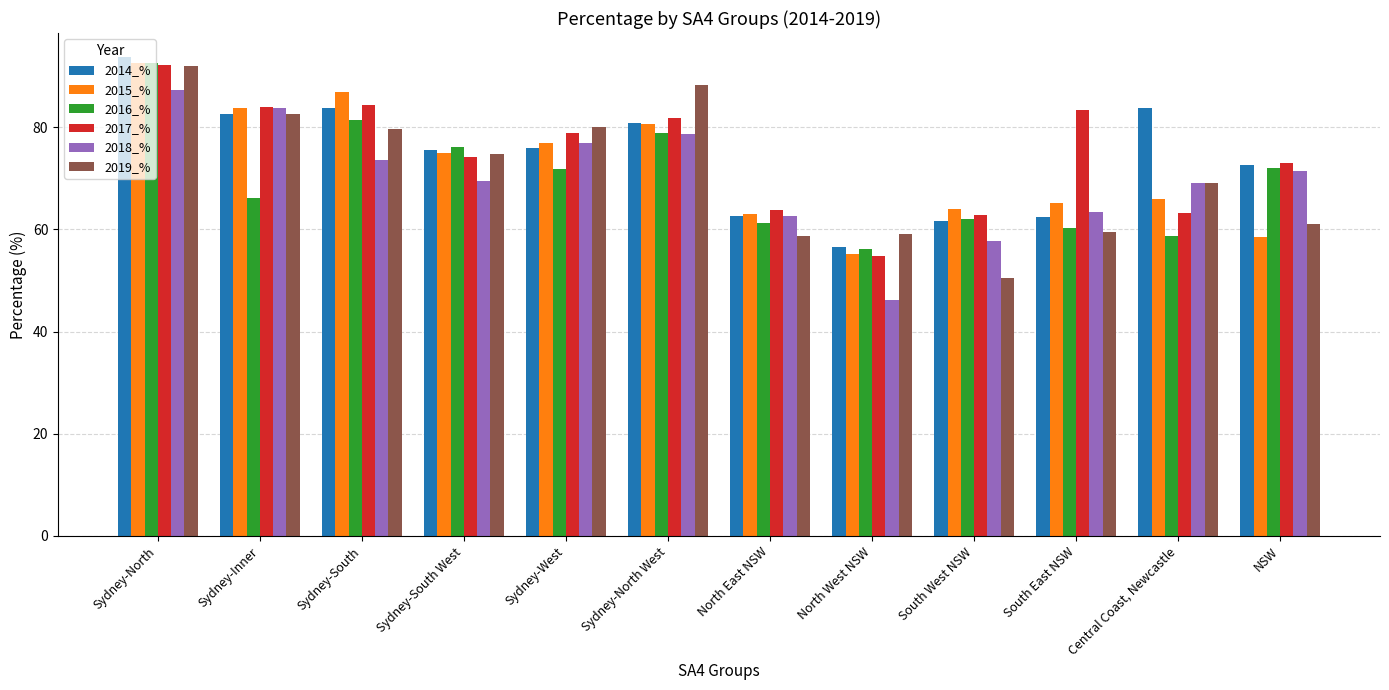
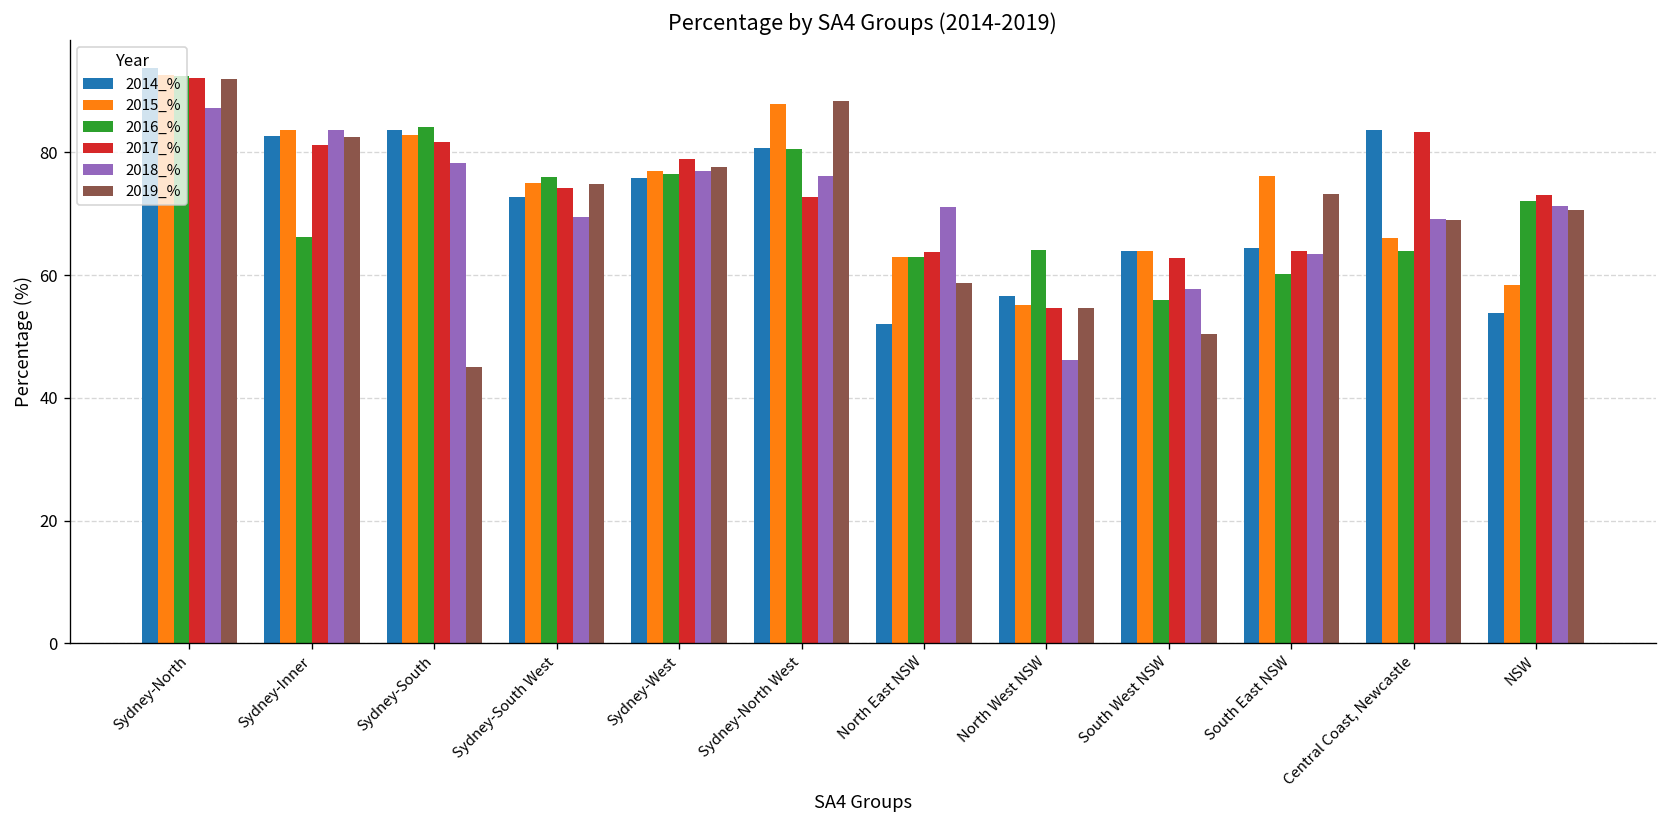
  {
    "2014_%": {
      "Sydney-Inner": 83,
      "Sydney-South": 84,
-     "Sydney-South West": 76,
+     "Sydney-South West": 73,
      "Sydney-West": 76,
      "Sydney-North West": 81,
-     "North East NSW": 63,
+     "North East NSW": 52,
      "North West NSW": 57,
-     "South West NSW": 62,
-     "South East NSW": 62,
+     "South West NSW": 64,
+     "South East NSW": 65,
      "Central Coast, Newcastle": 84,
-     "NSW": 73
+     "NSW": 54
    },
    "2015_%": {
      "Sydney-Inner": 84,
-     "Sydney-South": 87,
+     "Sydney-South": 83,
      "Sydney-South West": 75,
      "Sydney-West": 77,
-     "Sydney-North West": 81,
+     "Sydney-North West": 88,
      "North East NSW": 63,
      "North West NSW": 55,
      "South West NSW": 64,
-     "South East NSW": 65,
+     "South East NSW": 76,
      "Central Coast, Newcastle": 66,
      "NSW": 58
    },
    "2016_%": {
      "Sydney-Inner": 66,
-     "Sydney-South": 81,
+     "Sydney-South": 84,
      "Sydney-South West": 76,
-     "Sydney-West": 72,
-     "Sydney-North West": 79,
-     "North East NSW": 61,
-     "North West NSW": 56,
-     "South West NSW": 62,
+     "Sydney-West": 76,
+     "Sydney-North West": 81,
+     "North East NSW": 63,
+     "North West NSW": 64,
+     "South West NSW": 56,
      "South East NSW": 60,
-     "Central Coast, Newcastle": 59,
+     "Central Coast, Newcastle": 64,
      "NSW": 72
    },
    "2017_%": {
      "Sydney-North": 92,
-     "Sydney-Inner": 84,
-     "Sydney-South": 84,
+     "Sydney-Inner": 81,
+     "Sydney-South": 82,
      "Sydney-South West": 74,
      "Sydney-West": 79,
-     "Sydney-North West": 82,
+     "Sydney-North West": 73,
      "North East NSW": 64,
      "North West NSW": 55,
      "South West NSW": 63,
-     "South East NSW": 83,
-     "Central Coast, Newcastle": 63,
+     "South East NSW": 64,
+     "Central Coast, Newcastle": 83,
      "NSW": 73
    },
    "2018_%": {
      "Sydney-North": 87,
      "Sydney-Inner": 84,
-     "Sydney-South": 74,
+     "Sydney-South": 78,
      "Sydney-South West": 69,
      "Sydney-West": 77,
-     "Sydney-North West": 79,
-     "North East NSW": 63,
+     "Sydney-North West": 76,
+     "North East NSW": 71,
      "North West NSW": 46,
      "South West NSW": 58,
      "South East NSW": 63,
      "Central Coast, Newcastle": 69,
      "NSW": 71
    },
    "2019_%": {
      "Sydney-North": 92,
      "Sydney-Inner": 83,
-     "Sydney-South": 80,
+     "Sydney-South": 45,
      "Sydney-South West": 75,
-     "Sydney-West": 80,
+     "Sydney-West": 78,
      "Sydney-North West": 88,
      "North East NSW": 59,
-     "North West NSW": 59,
+     "North West NSW": 55,
      "South West NSW": 50,
-     "South East NSW": 60,
+     "South East NSW": 73,
      "Central Coast, Newcastle": 69,
-     "NSW": 61
+     "NSW": 71
    }
  }
